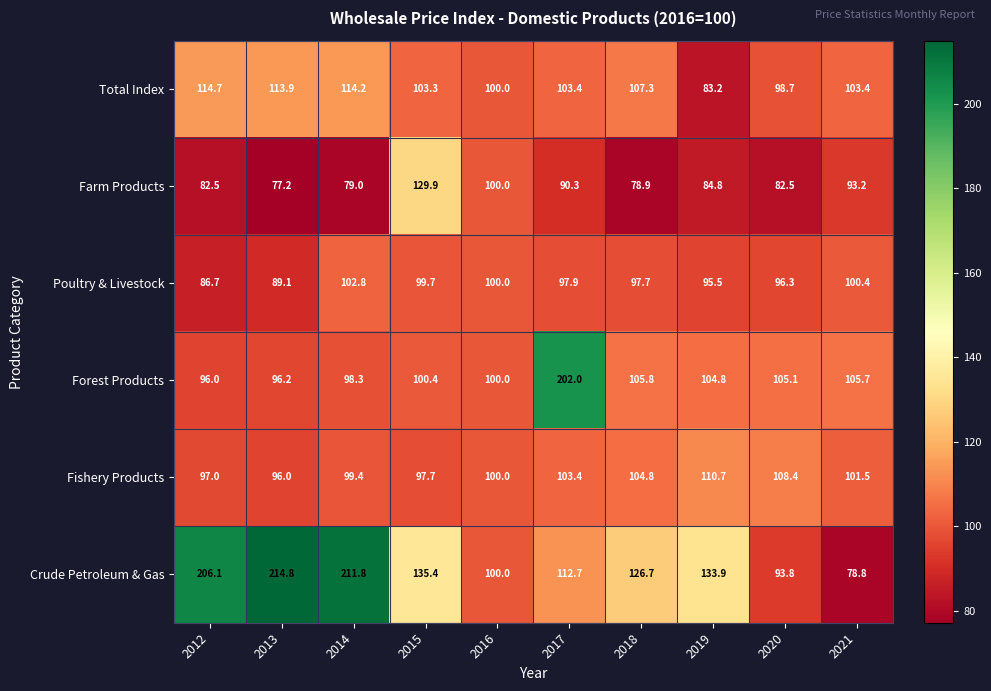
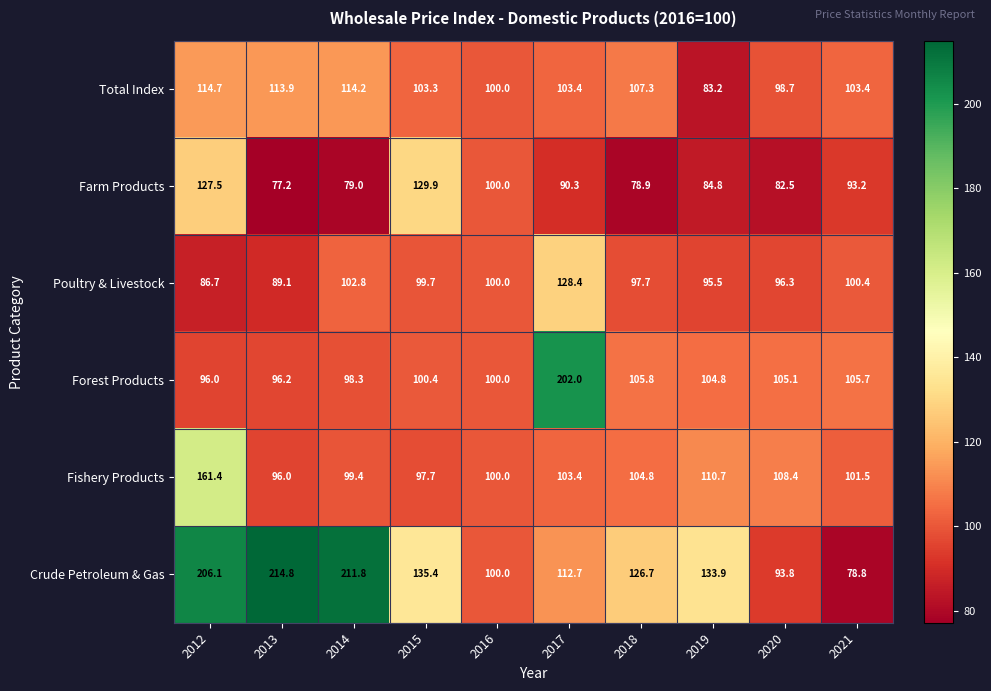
  {
    "Total Index": {
      "2012": 114.7,
      "2013": 113.9,
      "2014": 114.2,
      "2015": 103.3,
      "2016": 100.0,
      "2017": 103.4,
      "2018": 107.3,
      "2019": 83.2,
      "2020": 98.7,
      "2021": 103.4
    },
    "Farm Products": {
-     "2012": 82.5,
+     "2012": 127.5,
      "2013": 77.2,
      "2014": 79.0,
      "2015": 129.9,
      "2016": 100.0,
      "2017": 90.3,
      "2018": 78.9,
      "2019": 84.8,
      "2020": 82.5,
      "2021": 93.2
    },
    "Poultry & Livestock": {
      "2012": 86.7,
      "2013": 89.1,
      "2014": 102.8,
      "2015": 99.7,
      "2016": 100.0,
-     "2017": 97.9,
+     "2017": 128.4,
      "2018": 97.7,
      "2019": 95.5,
      "2020": 96.3,
      "2021": 100.4
    },
    "Forest Products": {
      "2012": 96.0,
      "2013": 96.2,
      "2014": 98.3,
      "2015": 100.4,
      "2016": 100.0,
      "2017": 202.0,
      "2018": 105.8,
      "2019": 104.8,
      "2020": 105.1,
      "2021": 105.7
    },
    "Fishery Products": {
-     "2012": 97.0,
+     "2012": 161.4,
      "2013": 96.0,
      "2014": 99.4,
      "2015": 97.7,
      "2016": 100.0,
      "2017": 103.4,
      "2018": 104.8,
      "2019": 110.7,
      "2020": 108.4,
      "2021": 101.5
    },
    "Crude Petroleum & Gas": {
      "2012": 206.1,
      "2013": 214.8,
      "2014": 211.8,
      "2015": 135.4,
      "2016": 100.0,
      "2017": 112.7,
      "2018": 126.7,
      "2019": 133.9,
      "2020": 93.8,
      "2021": 78.8
    }
  }
